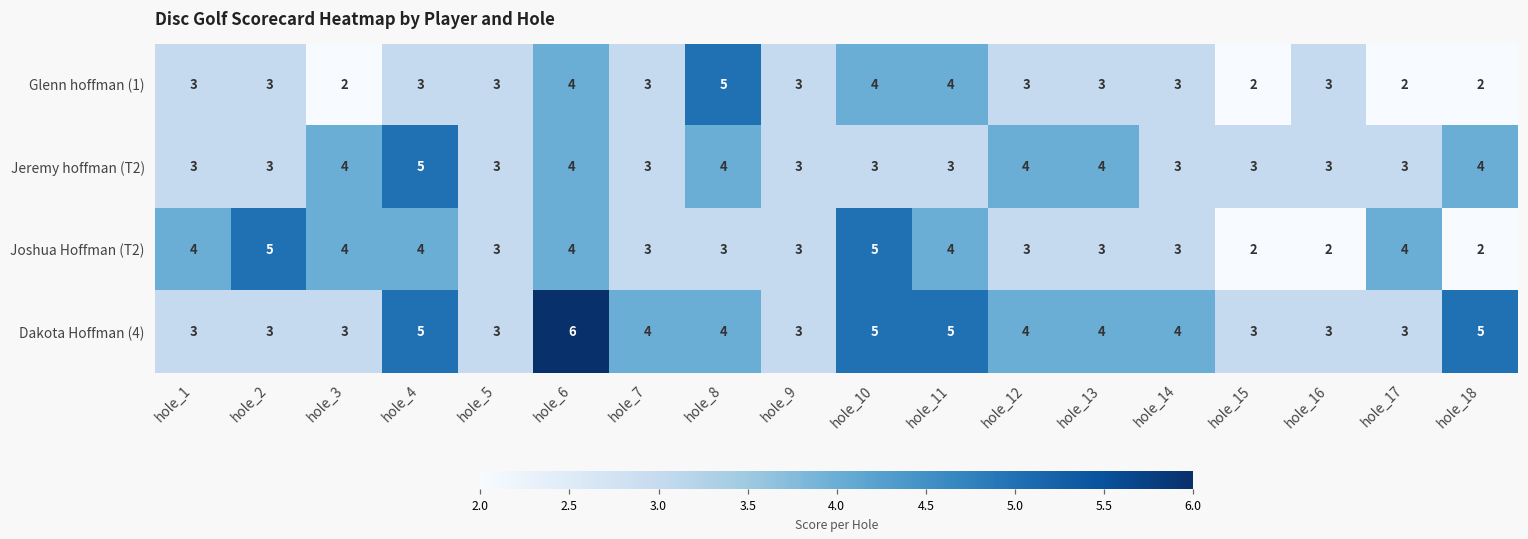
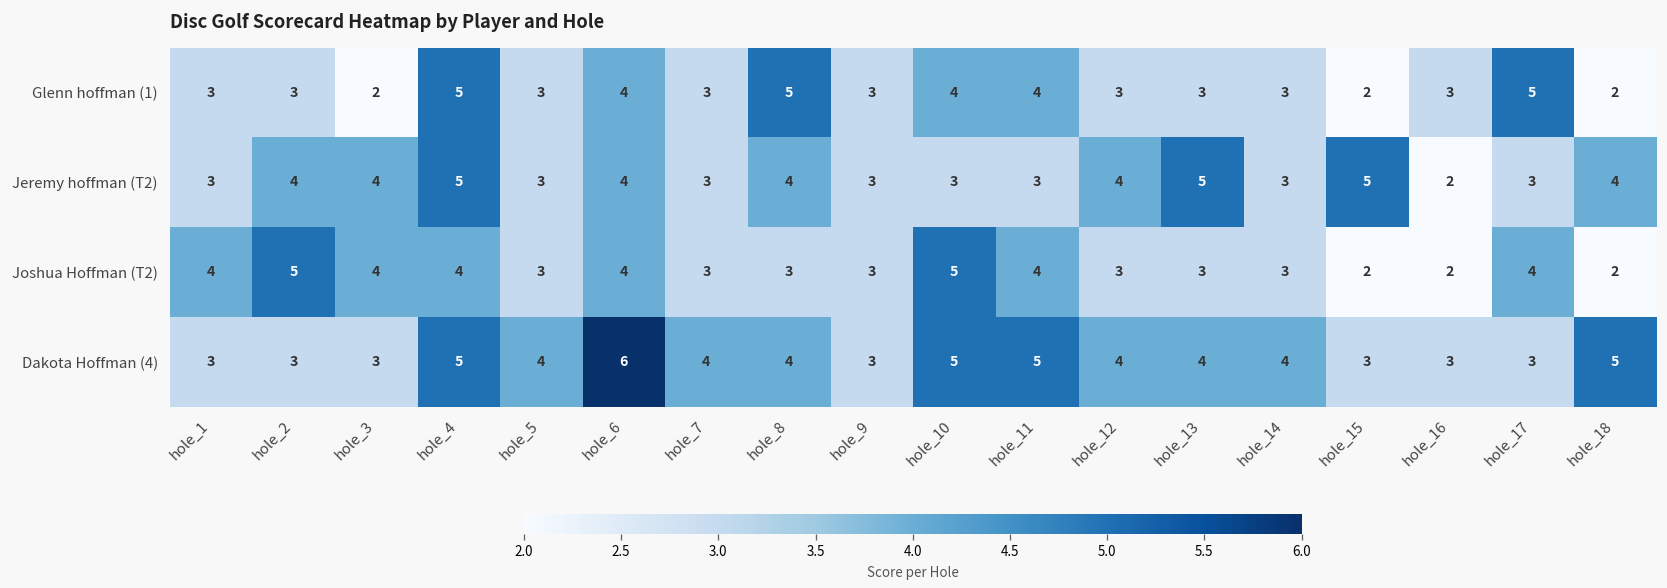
  {
    "Glenn hoffman (1)": {
      "hole_1": 3,
      "hole_2": 3,
      "hole_3": 2,
-     "hole_4": 3,
+     "hole_4": 5,
      "hole_5": 3,
      "hole_6": 4,
      "hole_7": 3,
      "hole_8": 5,
      "hole_9": 3,
      "hole_10": 4,
      "hole_11": 4,
      "hole_12": 3,
      "hole_13": 3,
      "hole_14": 3,
      "hole_15": 2,
      "hole_16": 3,
-     "hole_17": 2,
+     "hole_17": 5,
      "hole_18": 2
    },
    "Jeremy hoffman (T2)": {
      "hole_1": 3,
-     "hole_2": 3,
+     "hole_2": 4,
      "hole_3": 4,
      "hole_4": 5,
      "hole_5": 3,
      "hole_6": 4,
      "hole_7": 3,
      "hole_8": 4,
      "hole_9": 3,
      "hole_10": 3,
      "hole_11": 3,
      "hole_12": 4,
-     "hole_13": 4,
+     "hole_13": 5,
      "hole_14": 3,
-     "hole_15": 3,
-     "hole_16": 3,
+     "hole_15": 5,
+     "hole_16": 2,
      "hole_17": 3,
      "hole_18": 4
    },
    "Joshua Hoffman (T2)": {
      "hole_1": 4,
      "hole_2": 5,
      "hole_3": 4,
      "hole_4": 4,
      "hole_5": 3,
      "hole_6": 4,
      "hole_7": 3,
      "hole_8": 3,
      "hole_9": 3,
      "hole_10": 5,
      "hole_11": 4,
      "hole_12": 3,
      "hole_13": 3,
      "hole_14": 3,
      "hole_15": 2,
      "hole_16": 2,
      "hole_17": 4,
      "hole_18": 2
    },
    "Dakota Hoffman (4)": {
      "hole_1": 3,
      "hole_2": 3,
      "hole_3": 3,
      "hole_4": 5,
-     "hole_5": 3,
+     "hole_5": 4,
      "hole_6": 6,
      "hole_7": 4,
      "hole_8": 4,
      "hole_9": 3,
      "hole_10": 5,
      "hole_11": 5,
      "hole_12": 4,
      "hole_13": 4,
      "hole_14": 4,
      "hole_15": 3,
      "hole_16": 3,
      "hole_17": 3,
      "hole_18": 5
    }
  }
